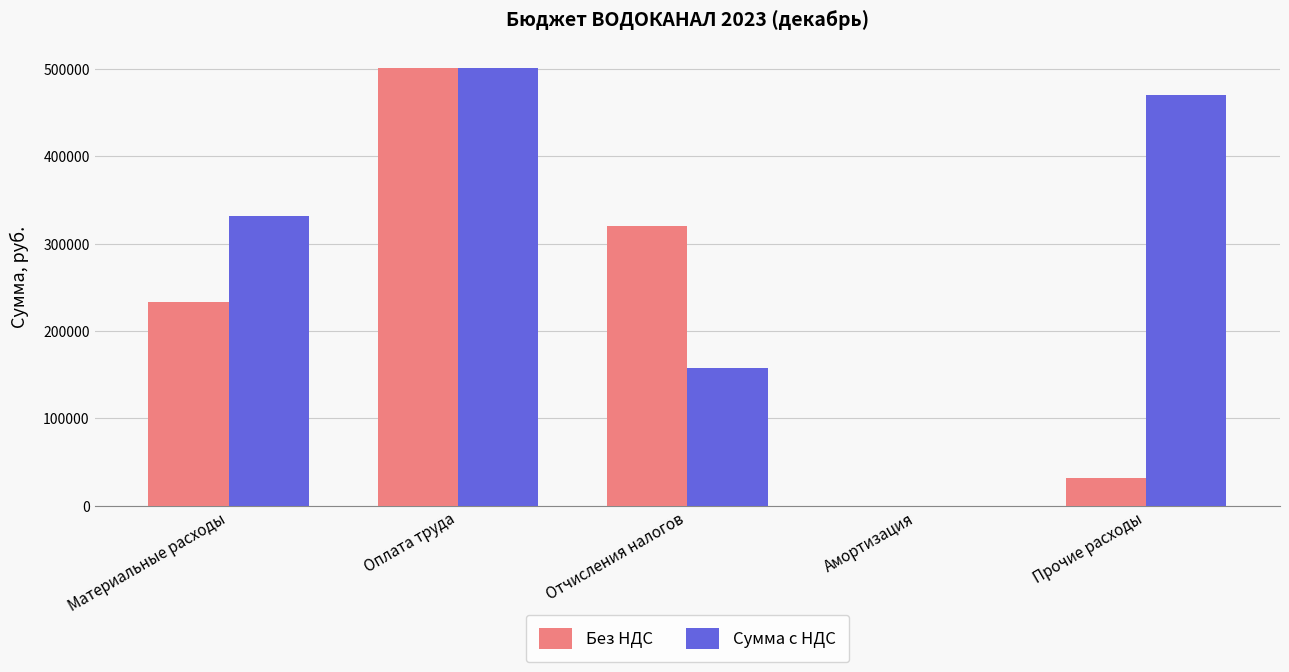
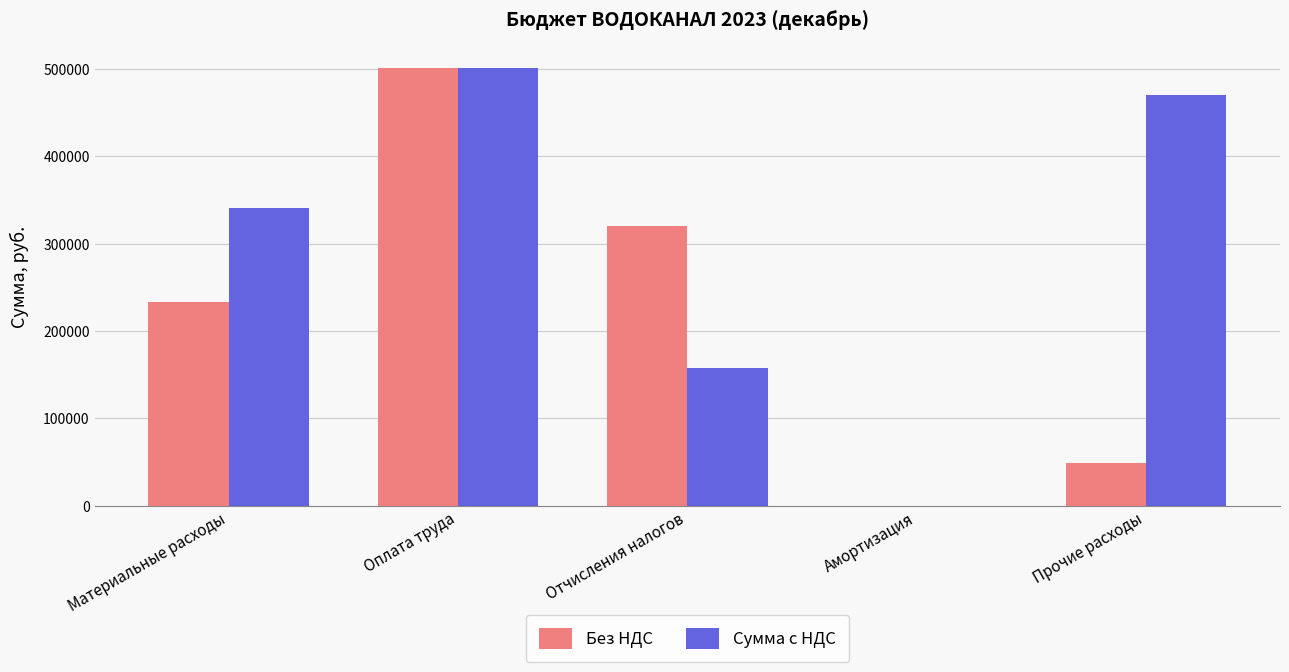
  {
    "Без НДС": {
      "Материальные расходы": 230000,
      "Оплата труда": 500000,
      "Отчисления налогов": 320000,
      "Амортизация": 0,
-     "Прочие расходы": 30000
+     "Прочие расходы": 50000
    },
    "Сумма с НДС": {
-     "Материальные расходы": 330000,
+     "Материальные расходы": 340000,
      "Оплата труда": 500000,
      "Отчисления налогов": 160000,
      "Амортизация": 0,
      "Прочие расходы": 470000
    }
  }
